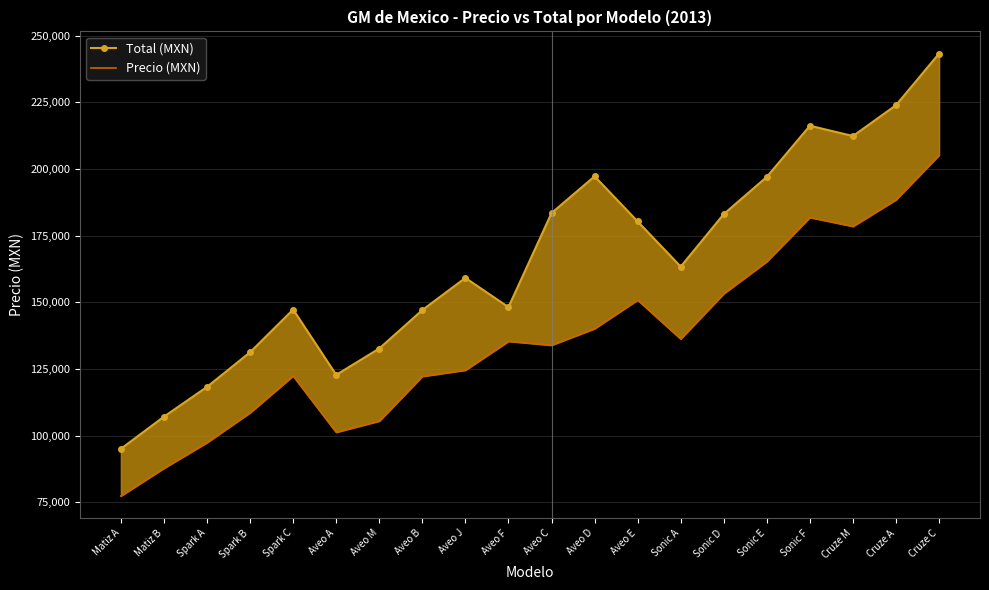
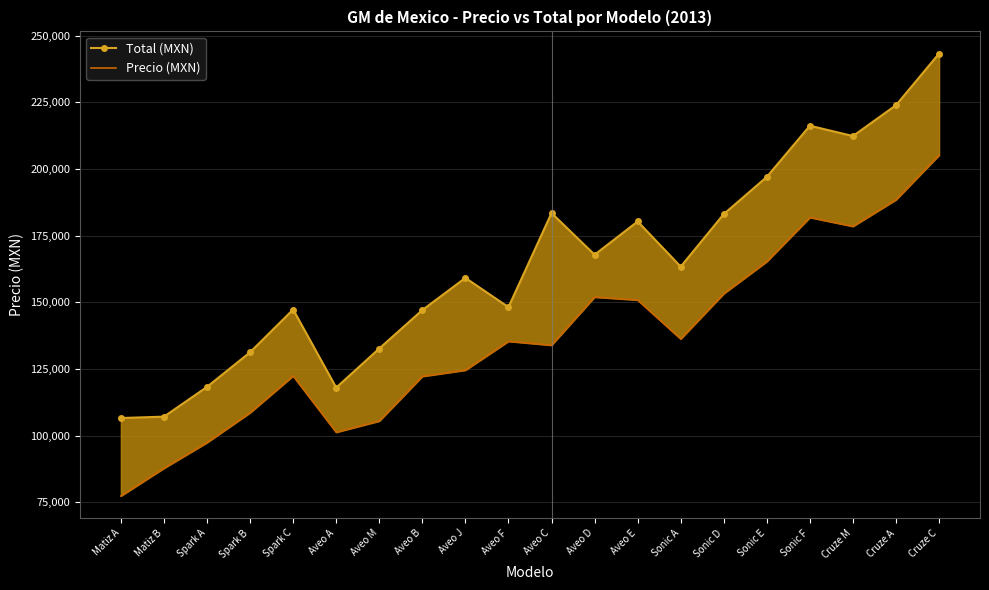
  {
    "Total (MXN)": {
-     "Matiz A": "95,000",
+     "Matiz A": "107,000",
      "Matiz B": "107,000",
      "Spark A": "118,000",
      "Spark B": "131,000",
      "Spark C": "147,000",
-     "Aveo A": "123,000",
+     "Aveo A": "118,000",
      "Aveo M": "133,000",
      "Aveo B": "147,000",
      "Aveo J": "159,000",
      "Aveo F": "148,000",
      "Aveo C": "183,000",
-     "Aveo D": "197,000",
+     "Aveo D": "168,000",
      "Aveo E": "180,000",
      "Sonic A": "163,000",
      "Sonic D": "183,000",
      "Sonic E": "197,000",
      "Sonic F": "216,000",
      "Cruze M": "212,000",
      "Cruze A": "224,000",
      "Cruze C": "243,000"
    },
    "Precio (MXN)": {
      "Matiz A": "77,000",
      "Matiz B": "88,000",
      "Spark A": "97,000",
      "Spark B": "109,000",
      "Spark C": "122,000",
      "Aveo A": "101,000",
      "Aveo M": "105,000",
      "Aveo B": "122,000",
      "Aveo J": "125,000",
      "Aveo F": "135,000",
      "Aveo C": "134,000",
-     "Aveo D": "140,000",
+     "Aveo D": "152,000",
      "Aveo E": "151,000",
      "Sonic A": "136,000",
      "Sonic D": "153,000",
      "Sonic E": "165,000",
      "Sonic F": "182,000",
      "Cruze M": "178,000",
      "Cruze A": "188,000",
      "Cruze C": "205,000"
    }
  }
